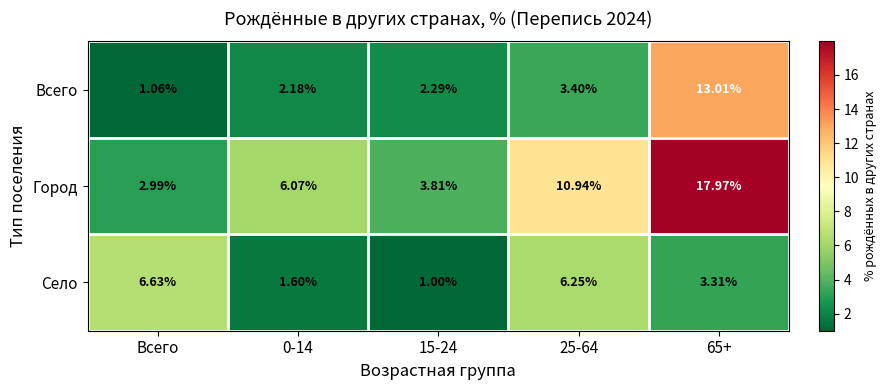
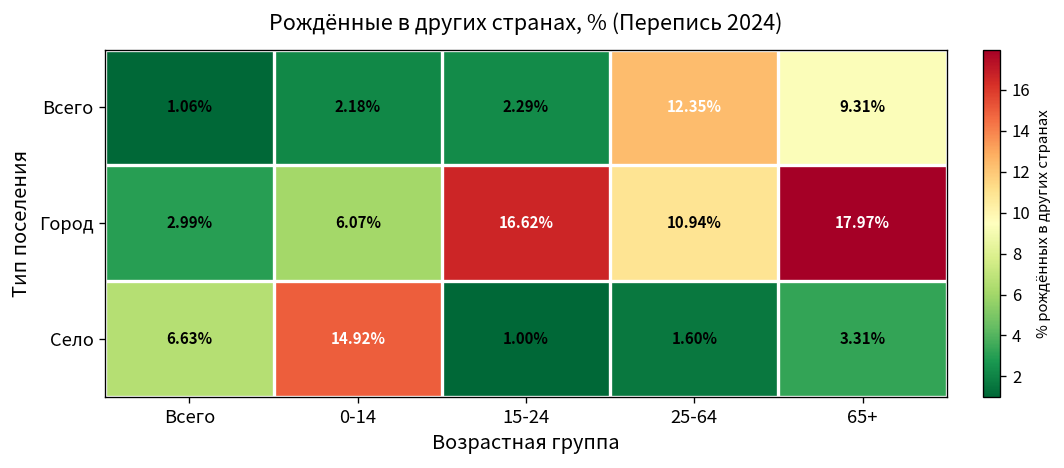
  {
    "Всего": {
      "Всего": "1.06%",
      "0-14": "2.18%",
      "15-24": "2.29%",
-     "25-64": "3.40%",
-     "65+": "13.01%"
+     "25-64": "12.35%",
+     "65+": "9.31%"
    },
    "Город": {
      "Всего": "2.99%",
      "0-14": "6.07%",
-     "15-24": "3.81%",
+     "15-24": "16.62%",
      "25-64": "10.94%",
      "65+": "17.97%"
    },
    "Село": {
      "Всего": "6.63%",
-     "0-14": "1.60%",
+     "0-14": "14.92%",
      "15-24": "1.00%",
-     "25-64": "6.25%",
+     "25-64": "1.60%",
      "65+": "3.31%"
    }
  }
